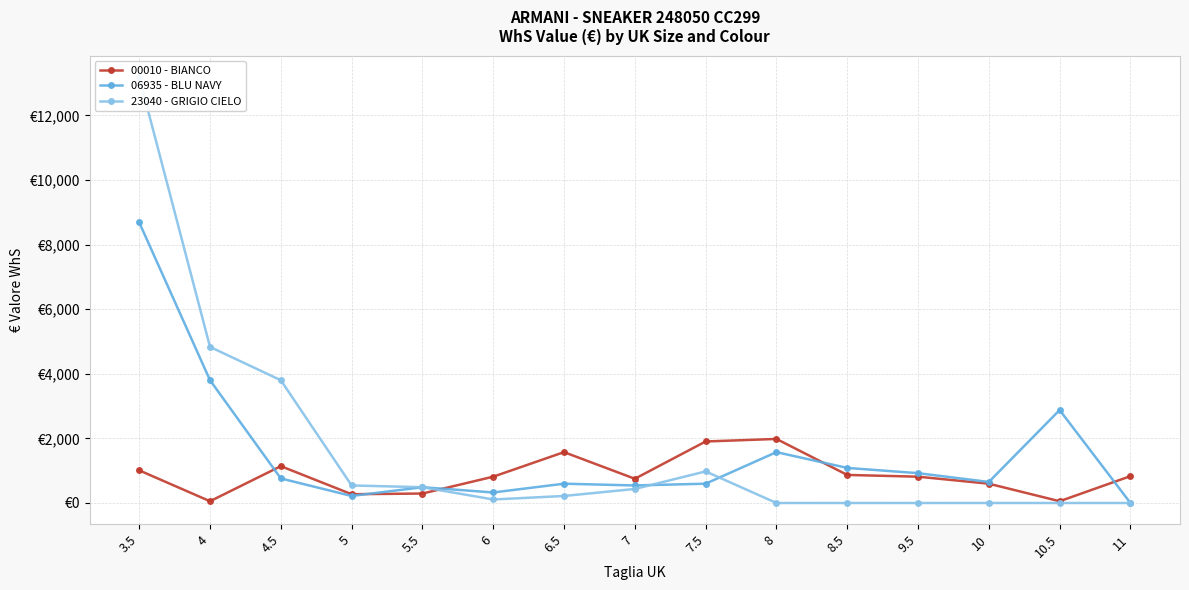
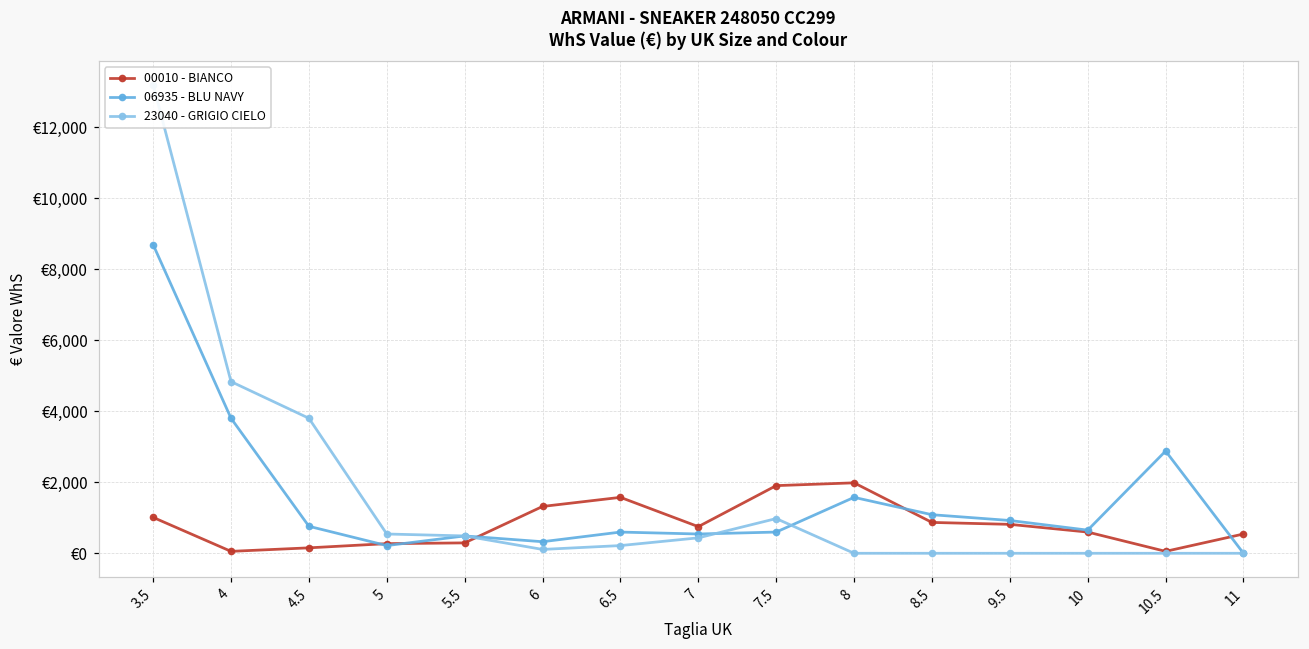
  {
    "00010 - BIANCO": {
      "3.5": "€1,000",
      "4": "€100",
-     "4.5": "€1,100",
+     "4.5": "€200",
      "5.5": "€300",
-     "6": "€800",
+     "6": "€1,300",
      "6.5": "€1,600",
      "7": "€800",
      "7.5": "€1,900",
      "8": "€2,000",
      "8.5": "€900",
      "9.5": "€800",
-     "11": "€800"
+     "11": "€500"
    }
  }
